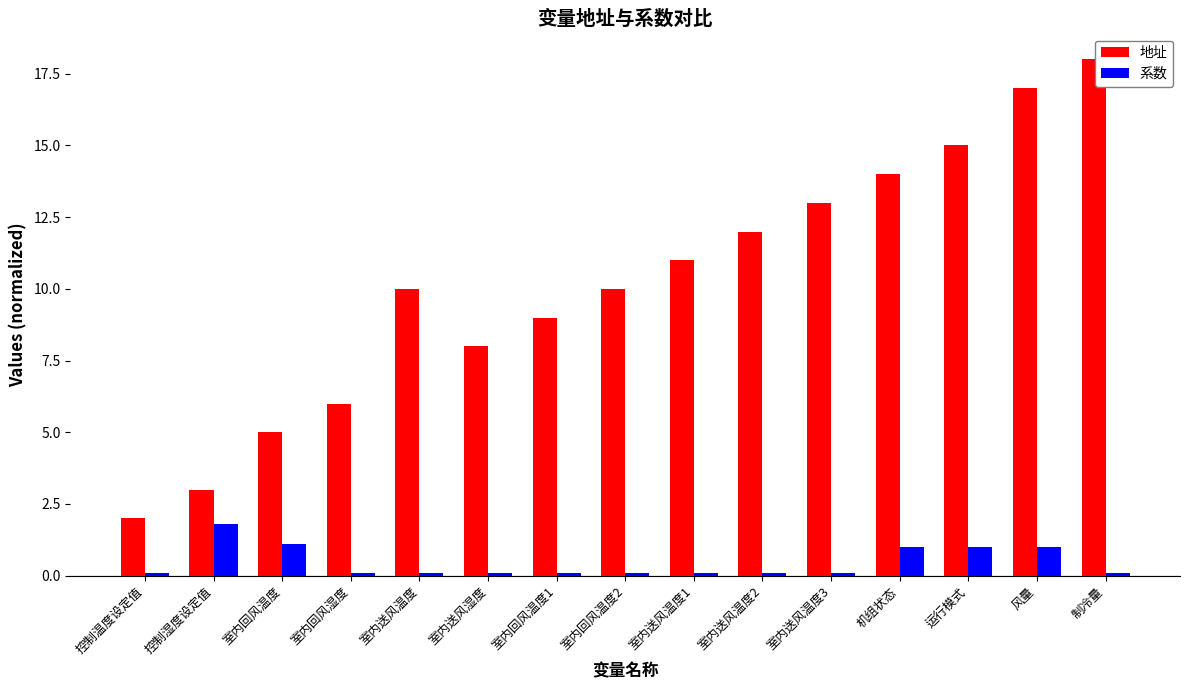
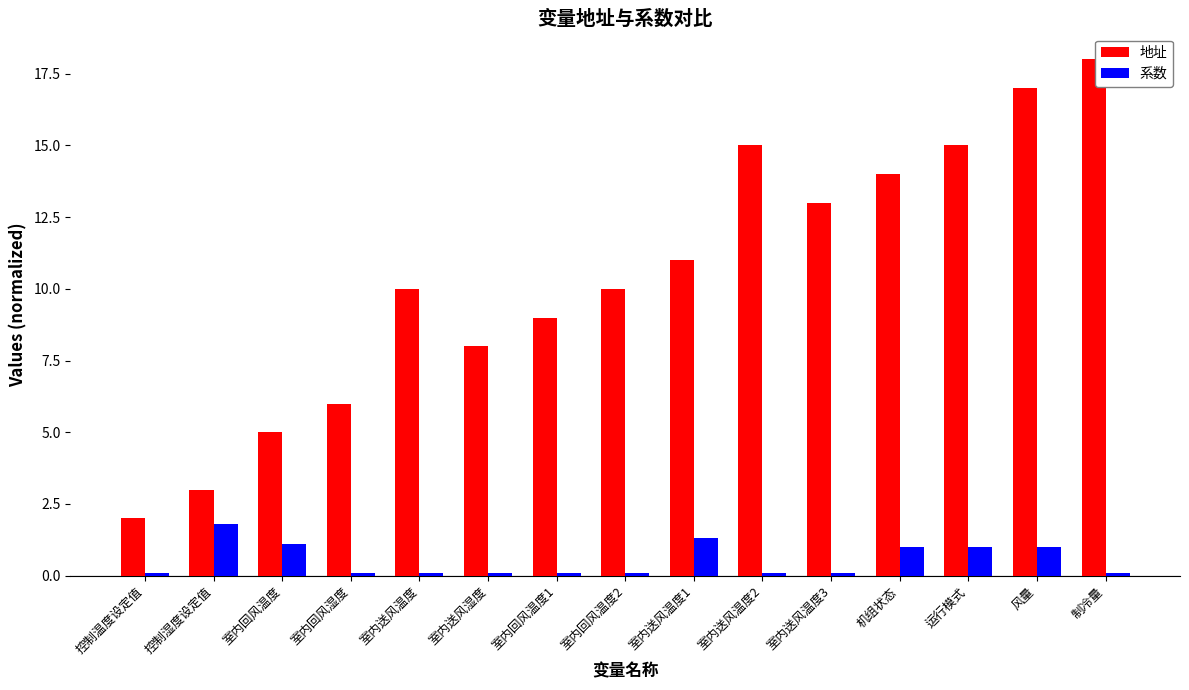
  {
    "地址": {
      "控制温度设定值": 2,
      "控制湿度设定值": 3,
      "室内回风温度": 5,
      "室内回风湿度": 6,
      "室内送风温度": 10,
      "室内送风湿度": 8,
      "室内回风温度1": 9,
      "室内回风温度2": 10,
      "室内送风温度1": 11,
-     "室内送风温度2": 12,
+     "室内送风温度2": 15,
      "室内送风温度3": 13,
      "机组状态": 14,
      "运行模式": 15,
      "风量": 17,
      "制冷量": 18
    },
    "系数": {
      "控制温度设定值": 0.1,
      "控制湿度设定值": 1.8,
      "室内回风温度": 1.1,
      "室内回风湿度": 0.1,
      "室内送风温度": 0.1,
      "室内送风湿度": 0.1,
      "室内回风温度1": 0.1,
      "室内回风温度2": 0.1,
-     "室内送风温度1": 0.1,
+     "室内送风温度1": 1.3,
      "室内送风温度2": 0.1,
      "室内送风温度3": 0.1,
      "机组状态": 1.0,
      "运行模式": 1.0,
      "风量": 1.0,
      "制冷量": 0.1
    }
  }
